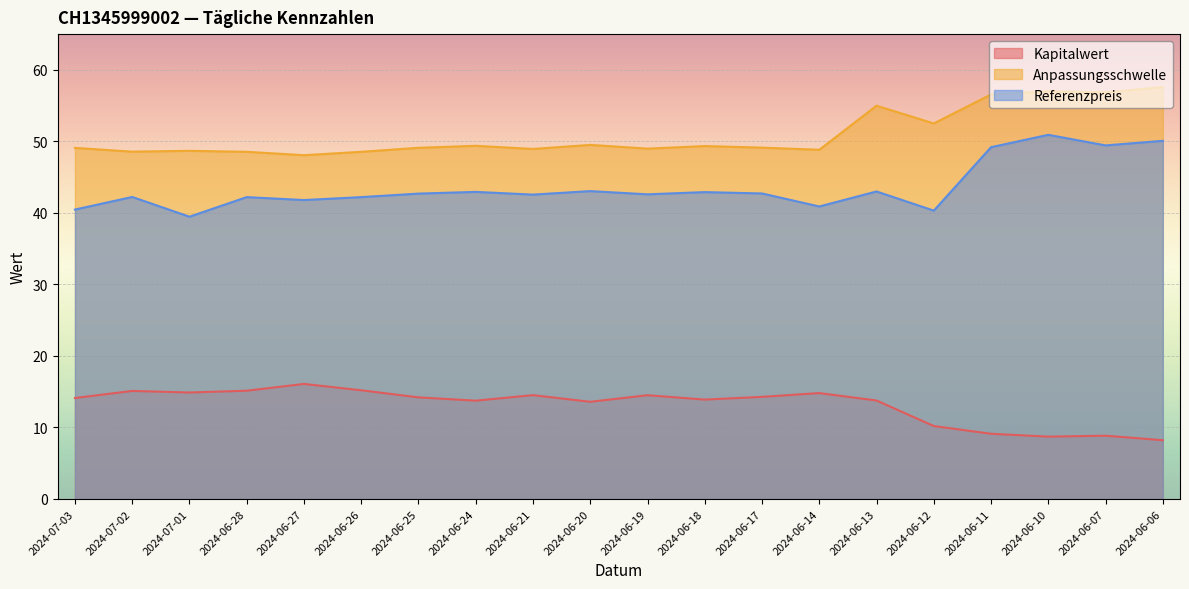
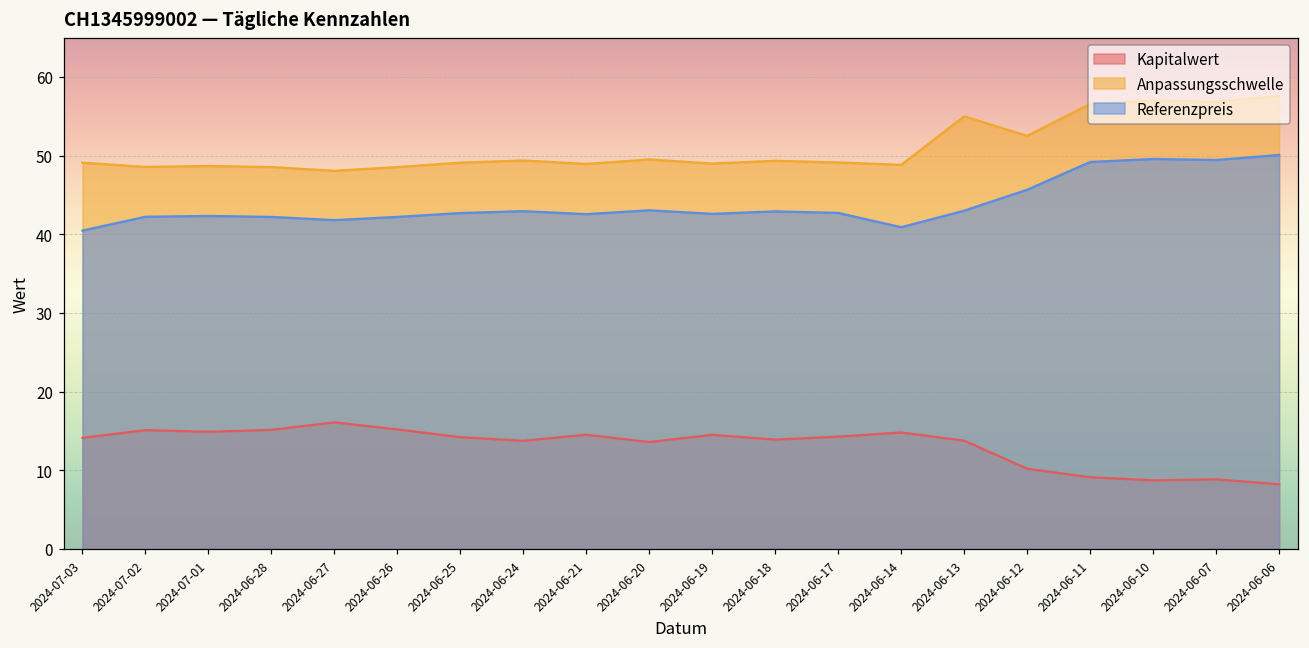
  {
    "Kapitalwert": {
      "2024-07-03": 14,
      "2024-07-02": 15,
      "2024-07-01": 15,
      "2024-06-28": 15,
      "2024-06-27": 16,
      "2024-06-26": 15,
      "2024-06-25": 14,
      "2024-06-24": 14,
      "2024-06-21": 15,
      "2024-06-20": 14,
      "2024-06-19": 15,
      "2024-06-18": 14,
      "2024-06-17": 14,
      "2024-06-14": 15,
      "2024-06-13": 14,
      "2024-06-12": 10,
      "2024-06-11": 9,
      "2024-06-10": 9,
      "2024-06-07": 9,
      "2024-06-06": 8
    },
    "Anpassungsschwelle": {
      "2024-07-03": 49,
      "2024-07-02": 49,
      "2024-07-01": 49,
      "2024-06-28": 49,
      "2024-06-27": 48,
      "2024-06-26": 49,
      "2024-06-25": 49,
      "2024-06-24": 49,
      "2024-06-21": 49,
      "2024-06-20": 50,
      "2024-06-19": 49,
      "2024-06-18": 49,
      "2024-06-17": 49,
      "2024-06-14": 49,
      "2024-06-13": 55,
      "2024-06-12": 53
    },
    "Referenzpreis": {
      "2024-07-03": 40,
      "2024-07-02": 42,
-     "2024-07-01": 39,
+     "2024-07-01": 42,
      "2024-06-28": 42,
      "2024-06-27": 42,
      "2024-06-26": 42,
      "2024-06-25": 43,
      "2024-06-24": 43,
      "2024-06-21": 43,
      "2024-06-20": 43,
      "2024-06-19": 43,
      "2024-06-18": 43,
      "2024-06-17": 43,
      "2024-06-14": 41,
      "2024-06-13": 43,
-     "2024-06-12": 40,
+     "2024-06-12": 46,
      "2024-06-11": 49,
-     "2024-06-10": 51,
+     "2024-06-10": 50,
      "2024-06-07": 49,
      "2024-06-06": 50
    }
  }
